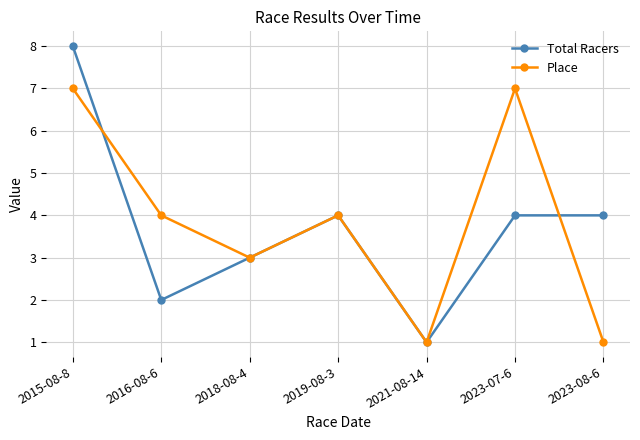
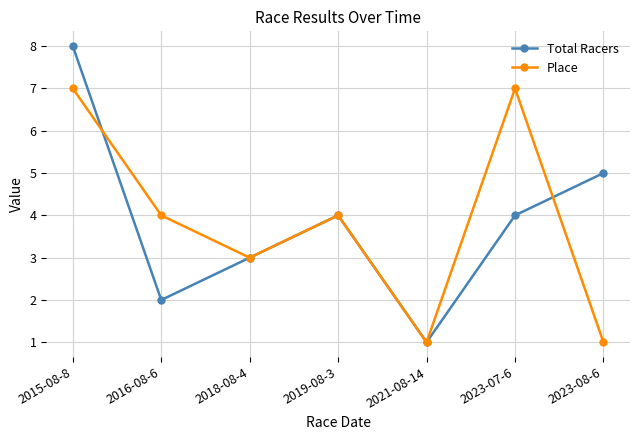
  {
    "Total Racers": {
      "2015-08-8": 8,
      "2016-08-6": 2,
      "2023-07-6": 4,
-     "2023-08-6": 4
+     "2023-08-6": 5
    },
    "Place": {
      "2015-08-8": 7,
      "2016-08-6": 4,
      "2023-07-6": 7,
      "2023-08-6": 1
    }
  }
